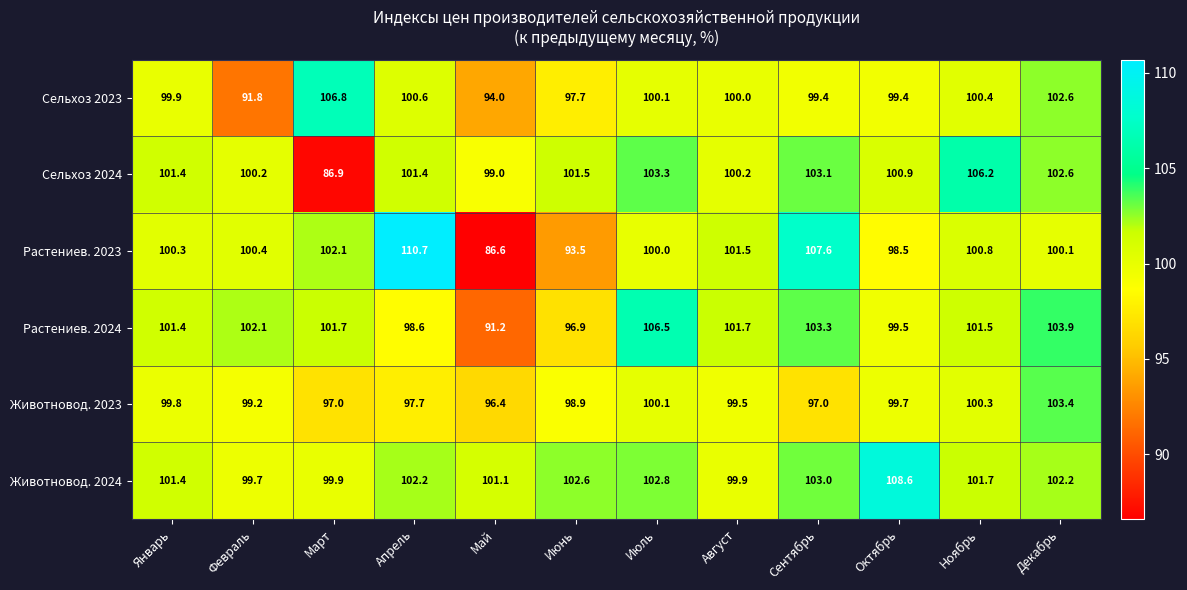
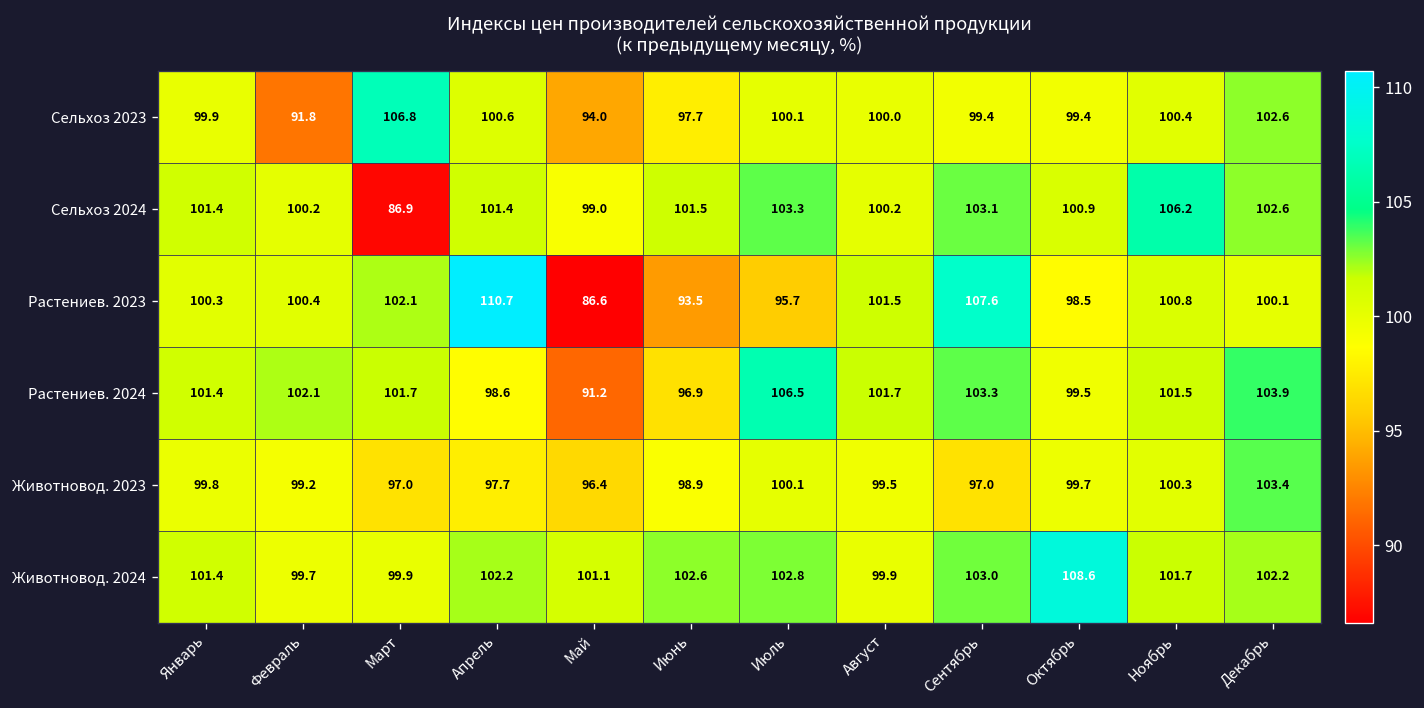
  {
    "Сельхоз 2023": {
      "Январь": 99.9,
      "Февраль": 91.8,
      "Март": 106.8,
      "Апрель": 100.6,
      "Май": 94.0,
      "Июнь": 97.7,
      "Июль": 100.1,
      "Август": 100.0,
      "Сентябрь": 99.4,
      "Октябрь": 99.4,
      "Ноябрь": 100.4,
      "Декабрь": 102.6
    },
    "Сельхоз 2024": {
      "Январь": 101.4,
      "Февраль": 100.2,
      "Март": 86.9,
      "Апрель": 101.4,
      "Май": 99.0,
      "Июнь": 101.5,
      "Июль": 103.3,
      "Август": 100.2,
      "Сентябрь": 103.1,
      "Октябрь": 100.9,
      "Ноябрь": 106.2,
      "Декабрь": 102.6
    },
    "Растениев. 2023": {
      "Январь": 100.3,
      "Февраль": 100.4,
      "Март": 102.1,
      "Апрель": 110.7,
      "Май": 86.6,
      "Июнь": 93.5,
-     "Июль": 100.0,
+     "Июль": 95.7,
      "Август": 101.5,
      "Сентябрь": 107.6,
      "Октябрь": 98.5,
      "Ноябрь": 100.8,
      "Декабрь": 100.1
    },
    "Растениев. 2024": {
      "Январь": 101.4,
      "Февраль": 102.1,
      "Март": 101.7,
      "Апрель": 98.6,
      "Май": 91.2,
      "Июнь": 96.9,
      "Июль": 106.5,
      "Август": 101.7,
      "Сентябрь": 103.3,
      "Октябрь": 99.5,
      "Ноябрь": 101.5,
      "Декабрь": 103.9
    },
    "Животновод. 2023": {
      "Январь": 99.8,
      "Февраль": 99.2,
      "Март": 97.0,
      "Апрель": 97.7,
      "Май": 96.4,
      "Июнь": 98.9,
      "Июль": 100.1,
      "Август": 99.5,
      "Сентябрь": 97.0,
      "Октябрь": 99.7,
      "Ноябрь": 100.3,
      "Декабрь": 103.4
    },
    "Животновод. 2024": {
      "Январь": 101.4,
      "Февраль": 99.7,
      "Март": 99.9,
      "Апрель": 102.2,
      "Май": 101.1,
      "Июнь": 102.6,
      "Июль": 102.8,
      "Август": 99.9,
      "Сентябрь": 103.0,
      "Октябрь": 108.6,
      "Ноябрь": 101.7,
      "Декабрь": 102.2
    }
  }
